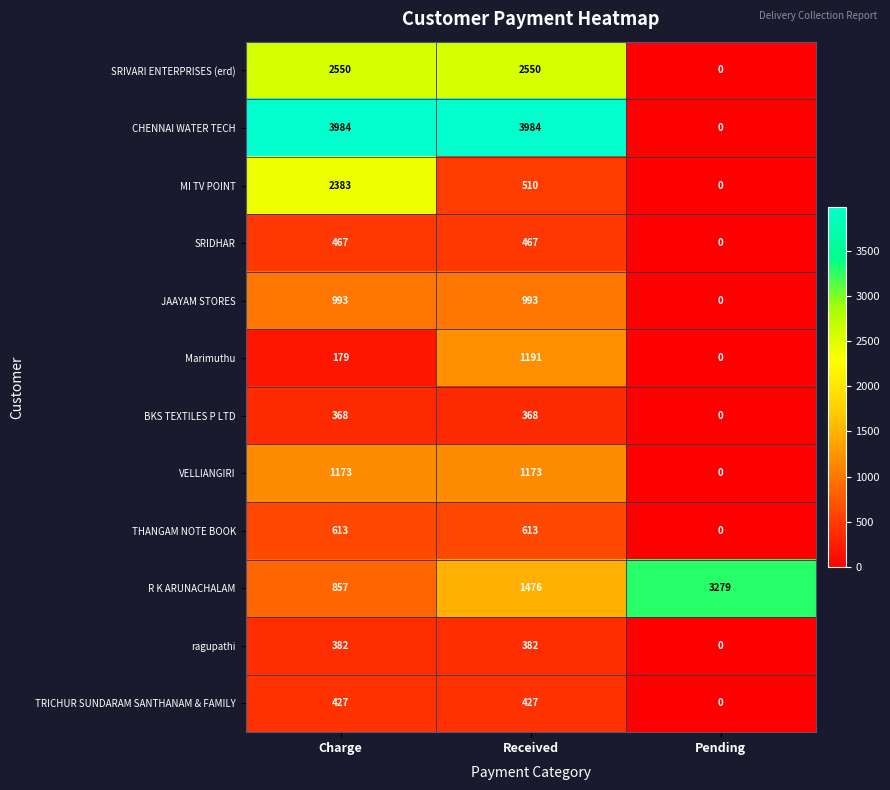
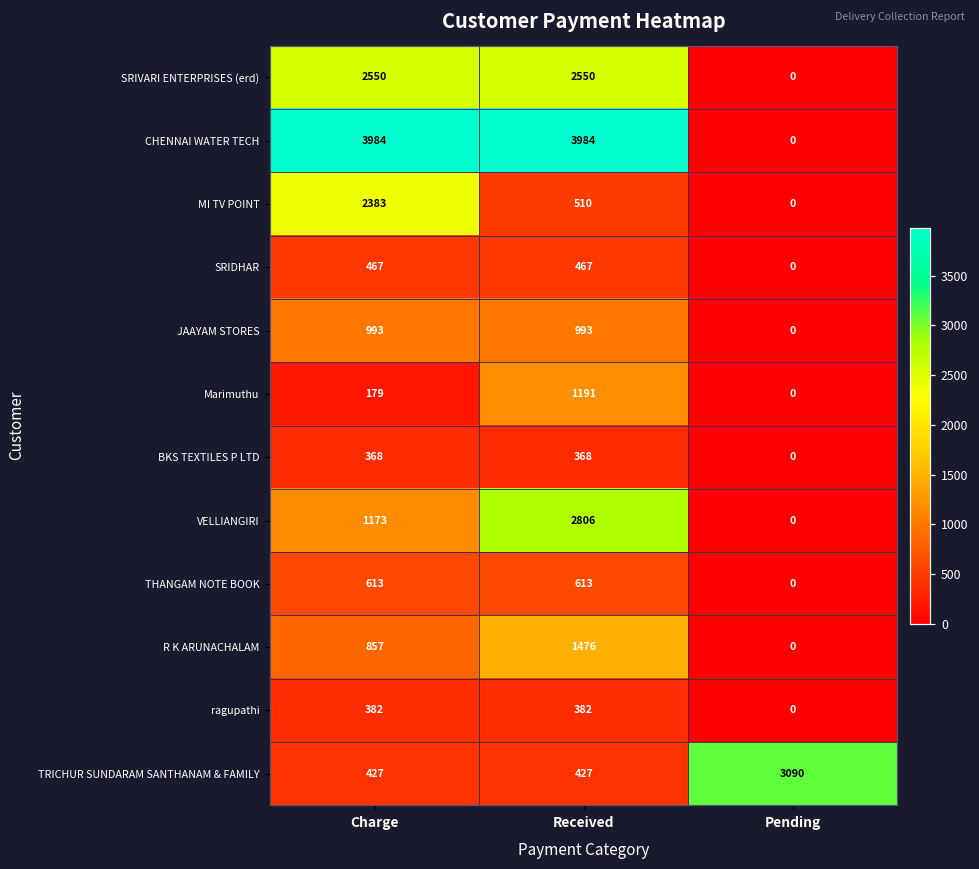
  {
    "SRIVARI ENTERPRISES (erd)": {
      "Charge": 2550,
      "Received": 2550,
      "Pending": 0
    },
    "CHENNAI WATER TECH": {
      "Charge": 3984,
      "Received": 3984,
      "Pending": 0
    },
    "MI TV POINT": {
      "Charge": 2383,
      "Received": 510,
      "Pending": 0
    },
    "SRIDHAR": {
      "Charge": 467,
      "Received": 467,
      "Pending": 0
    },
    "JAAYAM STORES": {
      "Charge": 993,
      "Received": 993,
      "Pending": 0
    },
    "Marimuthu": {
      "Charge": 179,
      "Received": 1191,
      "Pending": 0
    },
    "BKS TEXTILES P LTD": {
      "Charge": 368,
      "Received": 368,
      "Pending": 0
    },
    "VELLIANGIRI": {
      "Charge": 1173,
-     "Received": 1173,
+     "Received": 2806,
      "Pending": 0
    },
    "THANGAM NOTE BOOK": {
      "Charge": 613,
      "Received": 613,
      "Pending": 0
    },
    "R K ARUNACHALAM": {
      "Charge": 857,
      "Received": 1476,
-     "Pending": 3279
+     "Pending": 0
    },
    "ragupathi": {
      "Charge": 382,
      "Received": 382,
      "Pending": 0
    },
    "TRICHUR SUNDARAM SANTHANAM & FAMILY": {
      "Charge": 427,
      "Received": 427,
-     "Pending": 0
+     "Pending": 3090
    }
  }
